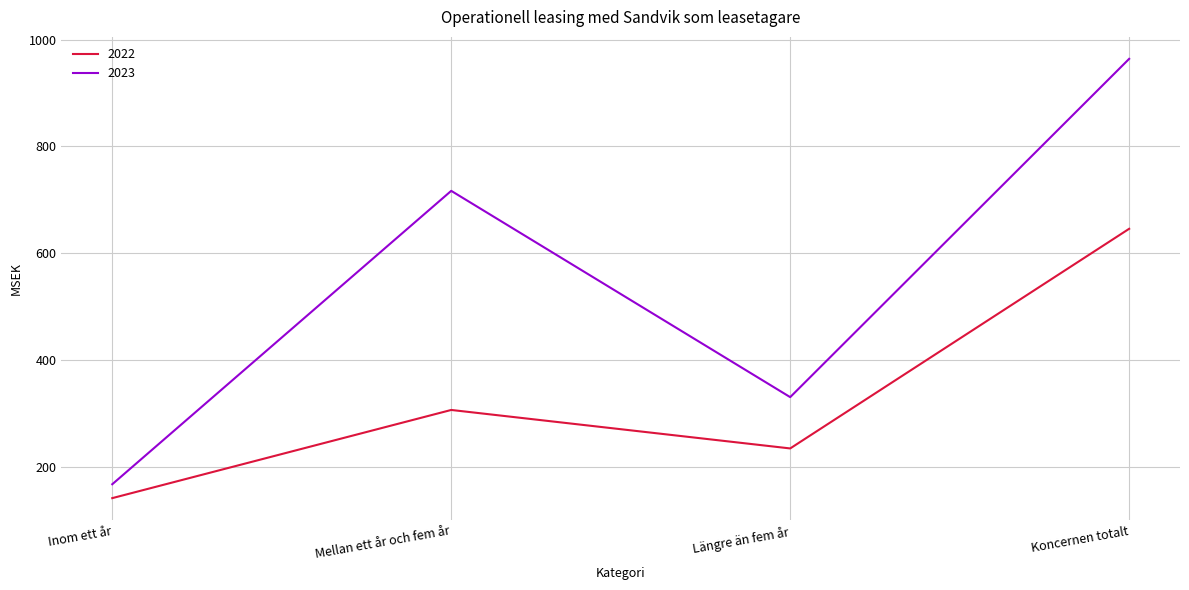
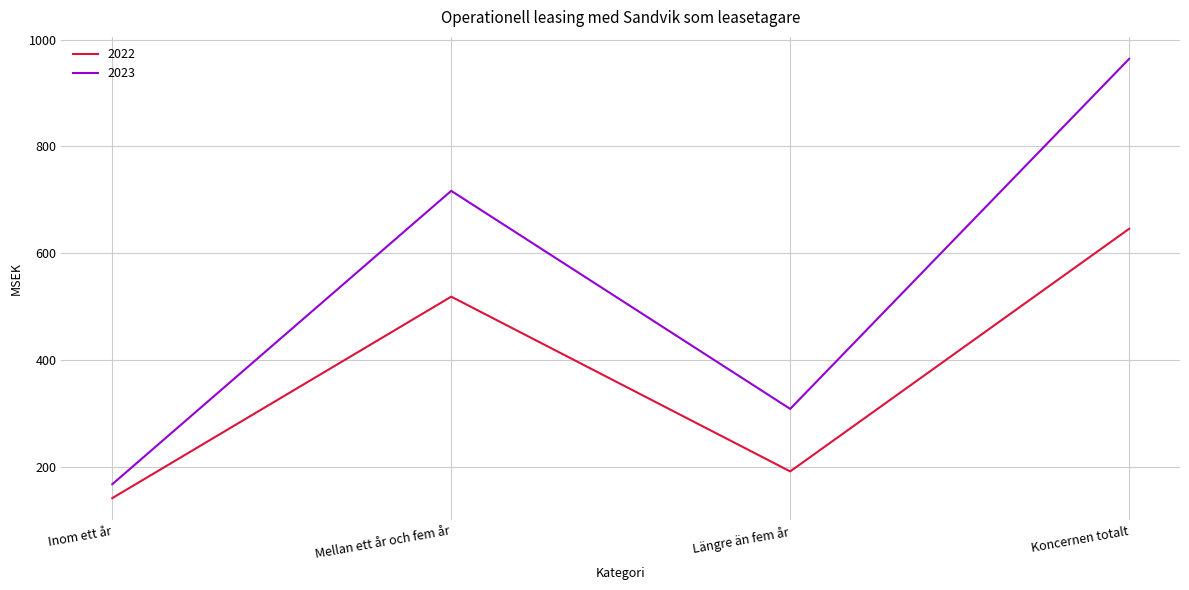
  {
    "2022": {
      "Inom ett år": 140,
-     "Mellan ett år och fem år": 310,
-     "Längre än fem år": 240,
+     "Mellan ett år och fem år": 520,
+     "Längre än fem år": 190,
      "Koncernen totalt": 650
    },
    "2023": {
      "Inom ett år": 170,
      "Mellan ett år och fem år": 720,
-     "Längre än fem år": 330,
+     "Längre än fem år": 310,
      "Koncernen totalt": 960
    }
  }
